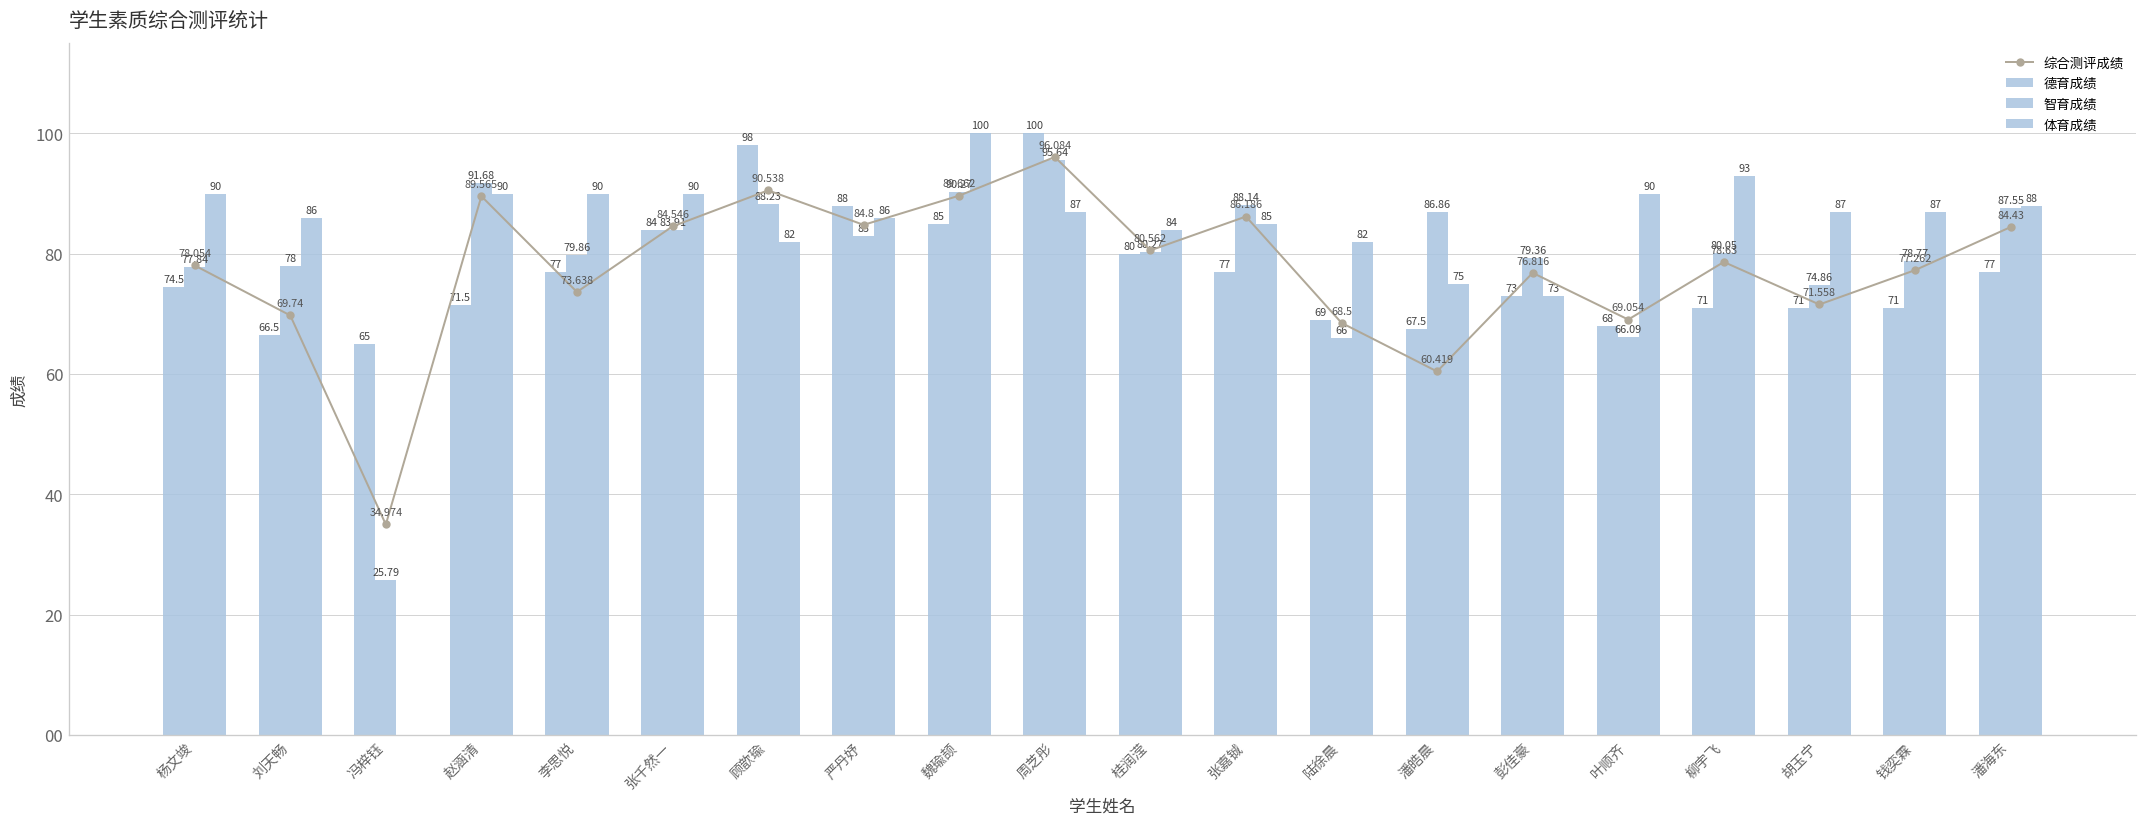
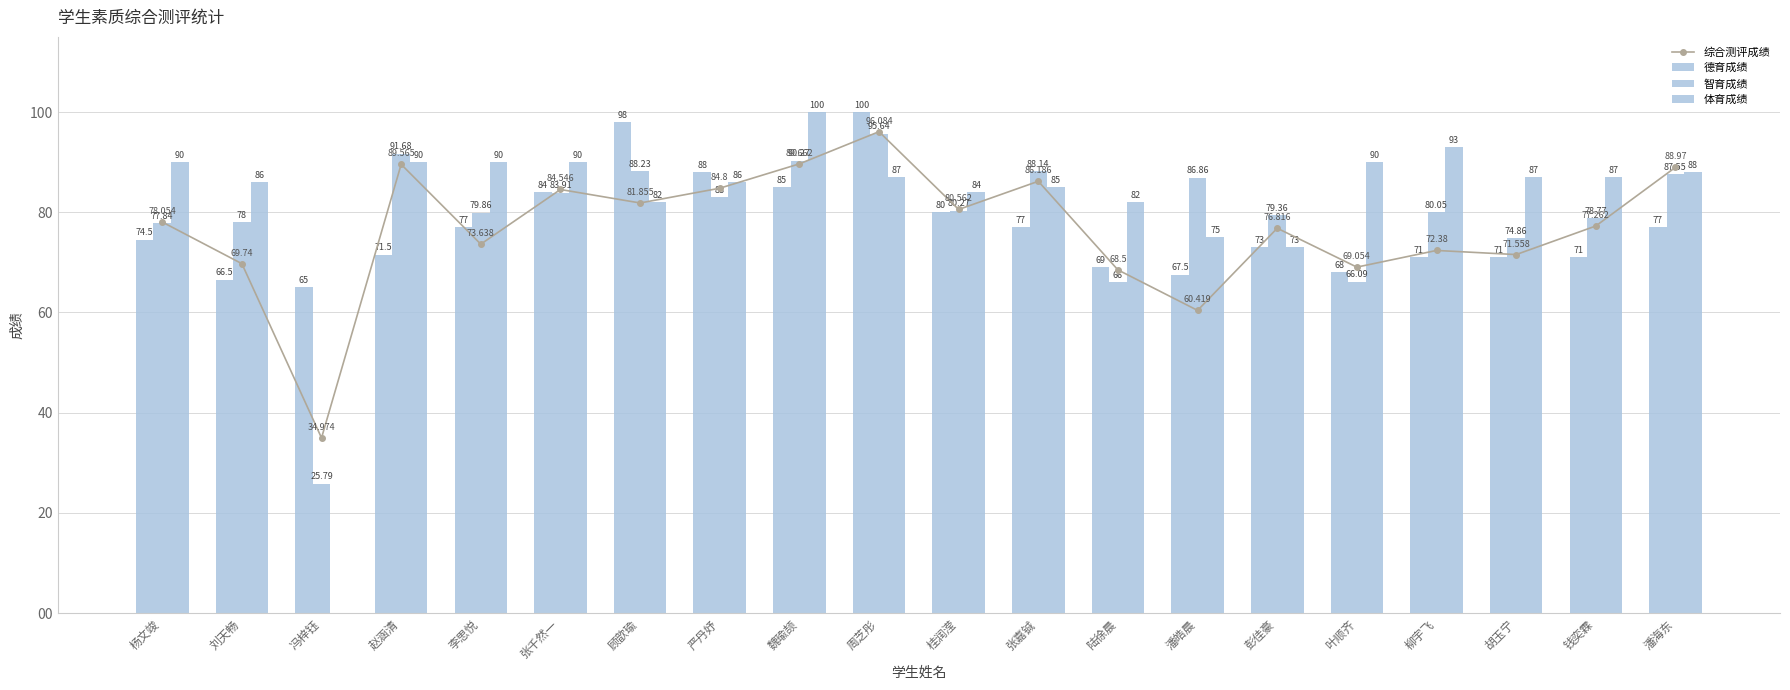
  {
    "综合测评成绩": {
      "刘天畅": 69.74,
      "冯梓钰": 34.974,
      "李思悦": 73.638,
-     "顾歆瑜": 90.538,
+     "顾歆瑜": 81.855,
      "严丹妤": 84.8,
      "陆徐晨": 68.5,
      "潘皓晨": 60.419,
      "彭佳豪": 76.816,
      "叶顺齐": 69.054,
-     "柳宇飞": 78.63,
+     "柳宇飞": 72.38,
      "胡玉宁": 71.558,
-     "潘海东": 84.43
+     "潘海东": 88.97
    }
  }
